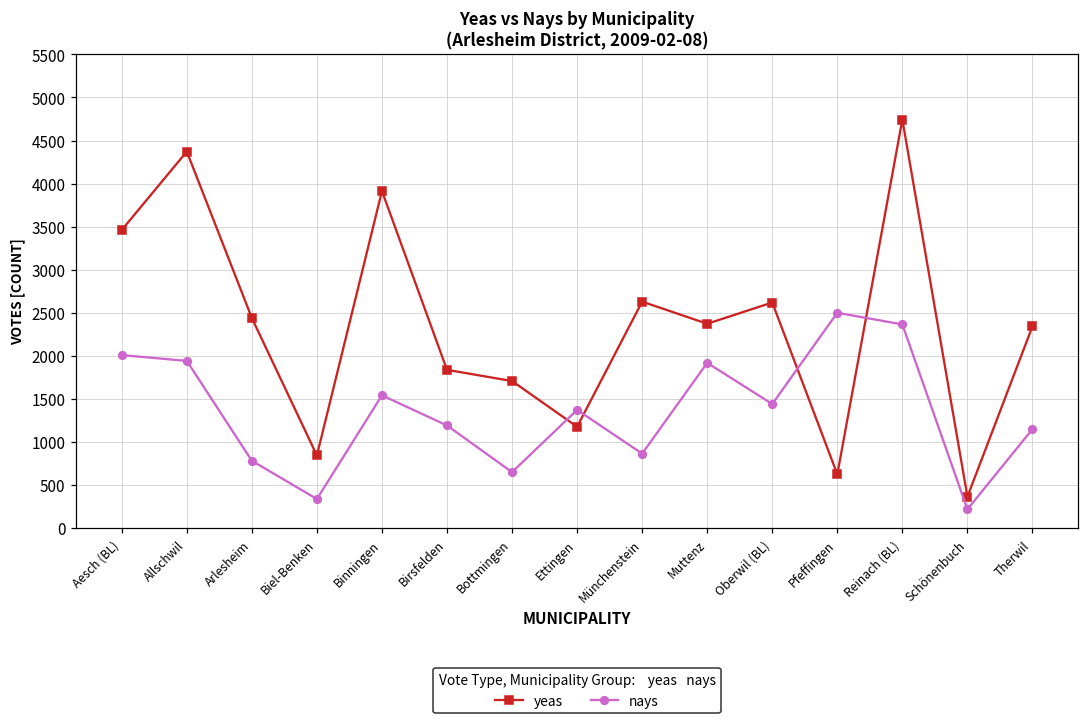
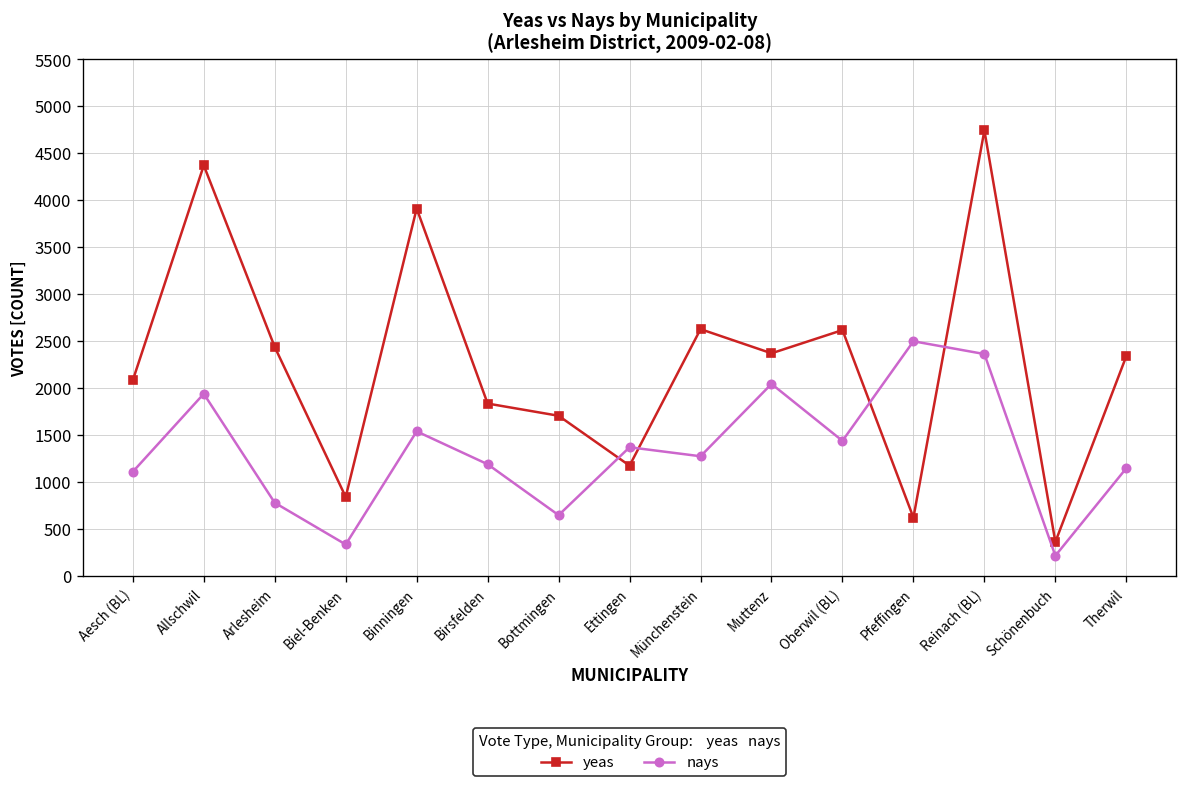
  {
    "yeas": {
-     "Aesch (BL)": 3500,
+     "Aesch (BL)": 2100,
      "Allschwil": 4400,
      "Arlesheim": 2400,
      "Biel-Benken": 800,
      "Binningen": 3900,
      "Birsfelden": 1800,
      "Bottmingen": 1700,
      "Ettingen": 1200,
      "Münchenstein": 2600,
      "Muttenz": 2400,
      "Oberwil (BL)": 2600,
      "Pfeffingen": 600,
      "Reinach (BL)": 4700,
      "Schönenbuch": 400,
      "Therwil": 2300
    },
    "nays": {
-     "Aesch (BL)": 2000,
+     "Aesch (BL)": 1100,
      "Allschwil": 1900,
      "Arlesheim": 800,
      "Biel-Benken": 300,
      "Binningen": 1500,
      "Birsfelden": 1200,
      "Bottmingen": 600,
      "Ettingen": 1400,
-     "Münchenstein": 900,
-     "Muttenz": 1900,
+     "Münchenstein": 1300,
+     "Muttenz": 2000,
      "Oberwil (BL)": 1400,
      "Pfeffingen": 2500,
      "Reinach (BL)": 2400,
      "Schönenbuch": 200,
      "Therwil": 1100
    }
  }
